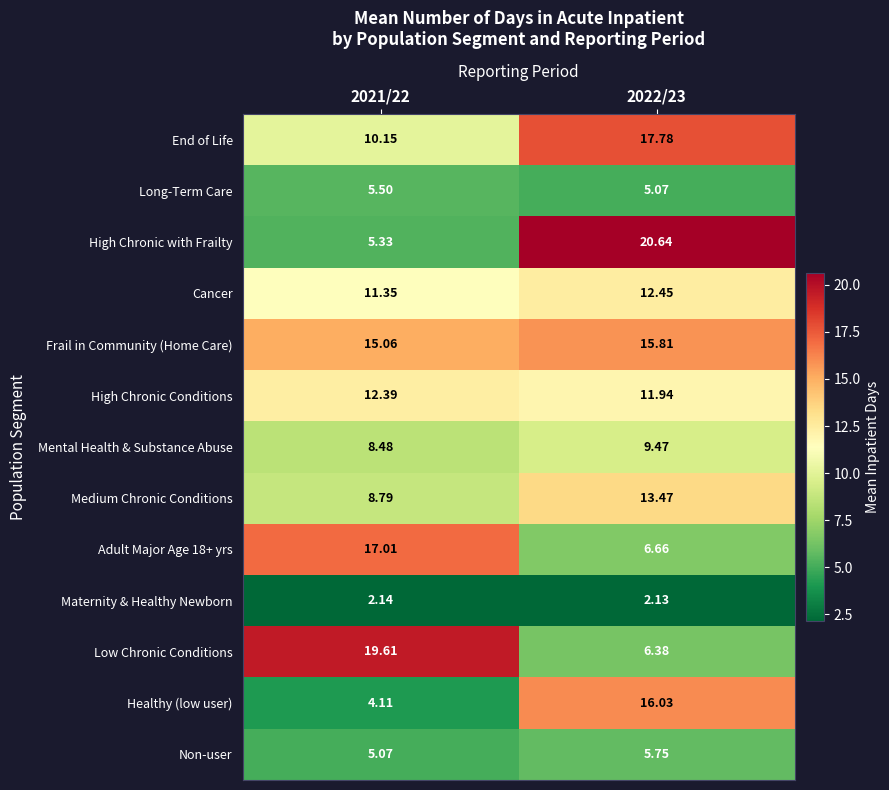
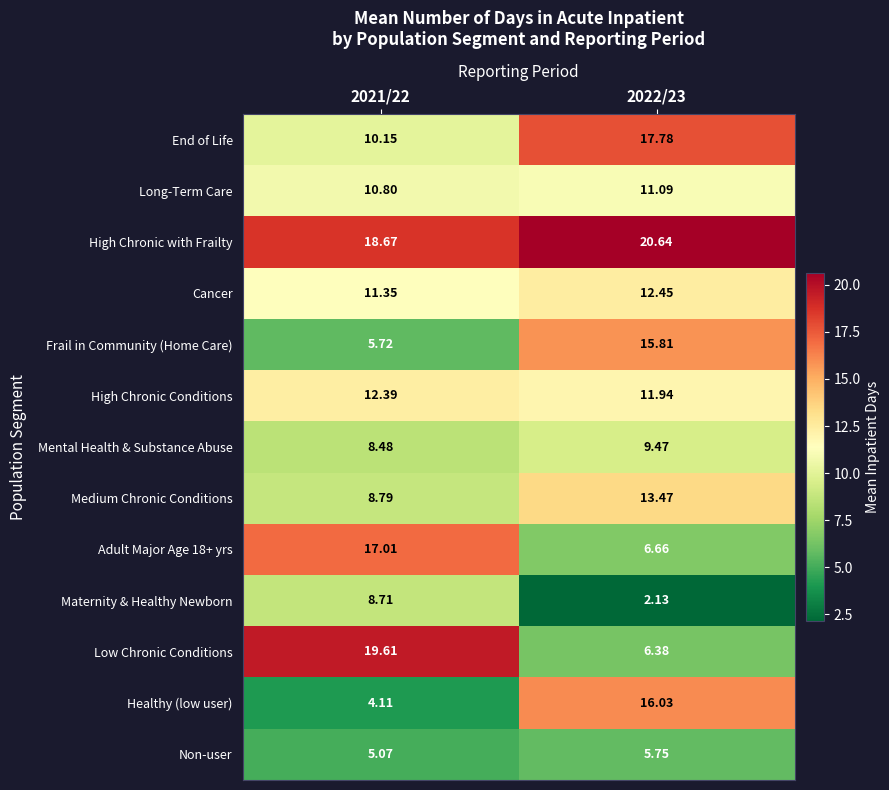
  {
    "End of Life": {
      "2021/22": 10.15,
      "2022/23": 17.78
    },
    "Long-Term Care": {
-     "2021/22": 5.50,
-     "2022/23": 5.07
+     "2021/22": 10.80,
+     "2022/23": 11.09
    },
    "High Chronic with Frailty": {
-     "2021/22": 5.33,
+     "2021/22": 18.67,
      "2022/23": 20.64
    },
    "Cancer": {
      "2021/22": 11.35,
      "2022/23": 12.45
    },
    "Frail in Community (Home Care)": {
-     "2021/22": 15.06,
+     "2021/22": 5.72,
      "2022/23": 15.81
    },
    "High Chronic Conditions": {
      "2021/22": 12.39,
      "2022/23": 11.94
    },
    "Mental Health & Substance Abuse": {
      "2021/22": 8.48,
      "2022/23": 9.47
    },
    "Medium Chronic Conditions": {
      "2021/22": 8.79,
      "2022/23": 13.47
    },
    "Adult Major Age 18+ yrs": {
      "2021/22": 17.01,
      "2022/23": 6.66
    },
    "Maternity & Healthy Newborn": {
-     "2021/22": 2.14,
+     "2021/22": 8.71,
      "2022/23": 2.13
    },
    "Low Chronic Conditions": {
      "2021/22": 19.61,
      "2022/23": 6.38
    },
    "Healthy (low user)": {
      "2021/22": 4.11,
      "2022/23": 16.03
    },
    "Non-user": {
      "2021/22": 5.07,
      "2022/23": 5.75
    }
  }
